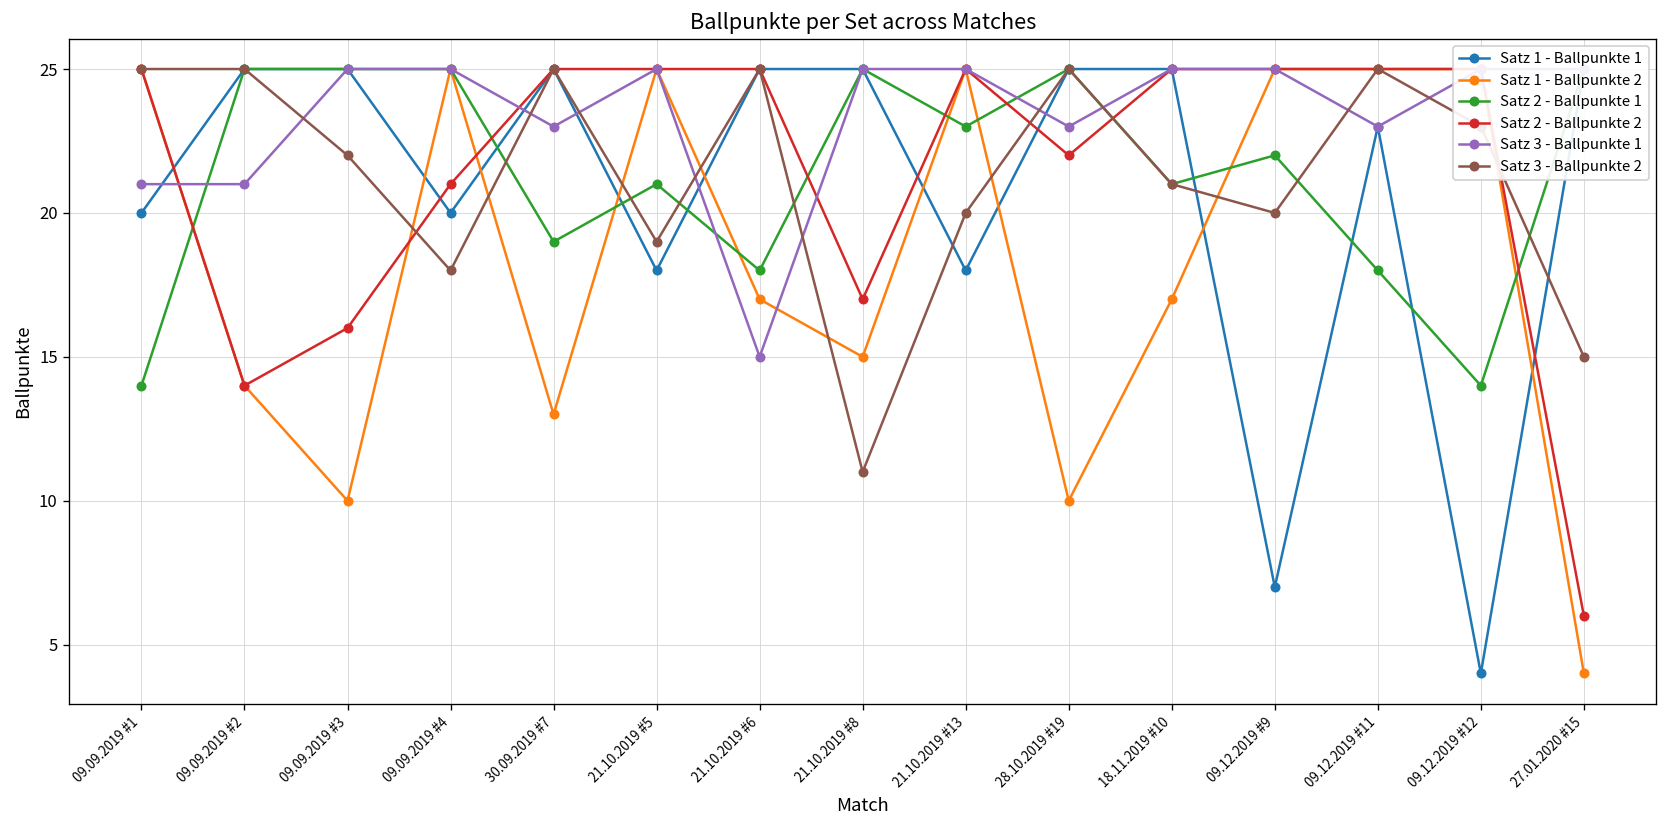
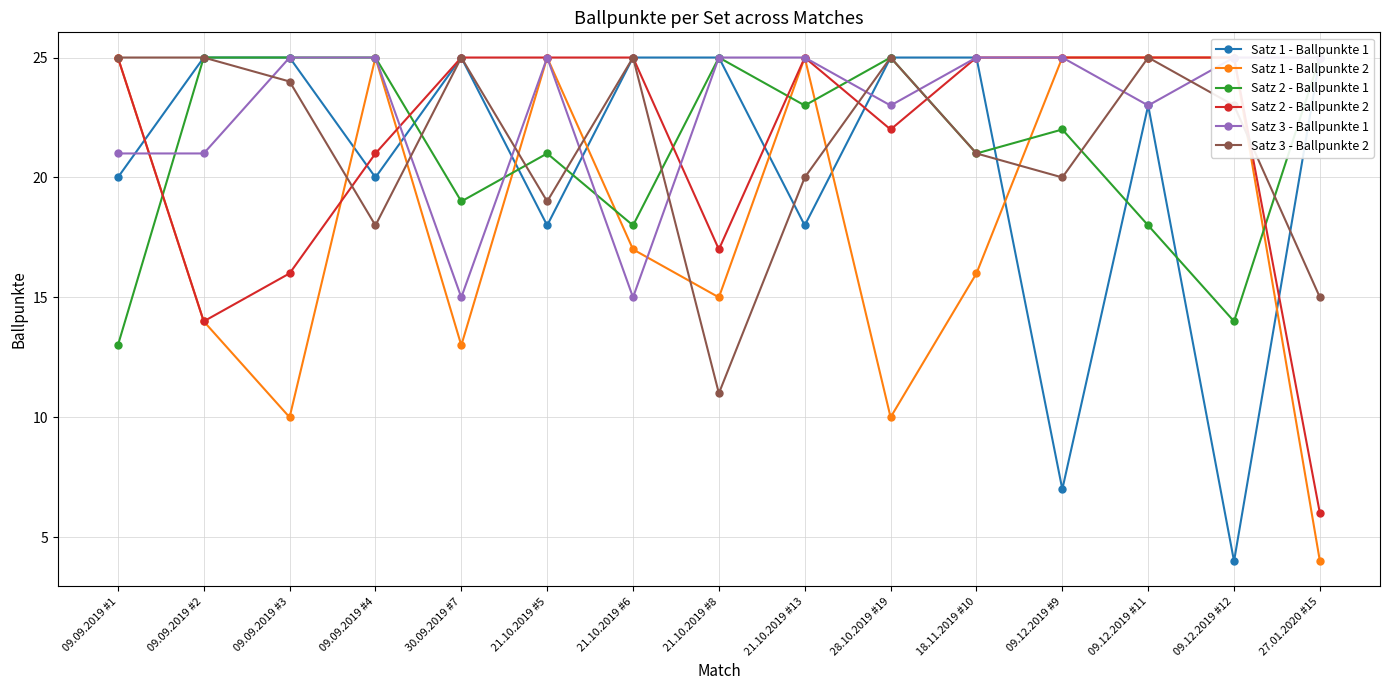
  {
    "Satz 1 - Ballpunkte 1": {
      "09.09.2019 #1": 20,
      "09.09.2019 #4": 20,
      "21.10.2019 #5": 18,
      "21.10.2019 #13": 18,
      "09.12.2019 #9": 7,
      "09.12.2019 #12": 4
    },
    "Satz 1 - Ballpunkte 2": {
      "09.09.2019 #3": 10,
      "30.09.2019 #7": 13,
      "21.10.2019 #6": 17,
      "21.10.2019 #8": 15,
      "28.10.2019 #19": 10,
-     "18.11.2019 #10": 17,
+     "18.11.2019 #10": 16,
      "27.01.2020 #15": 4
    },
    "Satz 2 - Ballpunkte 1": {
-     "09.09.2019 #1": 14,
+     "09.09.2019 #1": 13,
      "30.09.2019 #7": 19,
      "21.10.2019 #5": 21,
      "21.10.2019 #6": 18,
      "21.10.2019 #13": 23,
      "09.12.2019 #9": 22,
      "09.12.2019 #11": 18,
      "09.12.2019 #12": 14
    },
    "Satz 2 - Ballpunkte 2": {
      "09.09.2019 #3": 16,
      "09.09.2019 #4": 21,
      "21.10.2019 #8": 17,
      "28.10.2019 #19": 22,
      "27.01.2020 #15": 6
    },
    "Satz 3 - Ballpunkte 1": {
      "09.09.2019 #1": 21,
      "09.09.2019 #2": 21,
-     "30.09.2019 #7": 23,
+     "30.09.2019 #7": 15,
      "21.10.2019 #6": 15,
      "28.10.2019 #19": 23
    },
    "Satz 3 - Ballpunkte 2": {
-     "09.09.2019 #3": 22,
+     "09.09.2019 #3": 24,
      "09.09.2019 #4": 18,
      "21.10.2019 #5": 19,
      "21.10.2019 #8": 11,
      "21.10.2019 #13": 20,
      "09.12.2019 #9": 20,
      "27.01.2020 #15": 15
    }
  }
